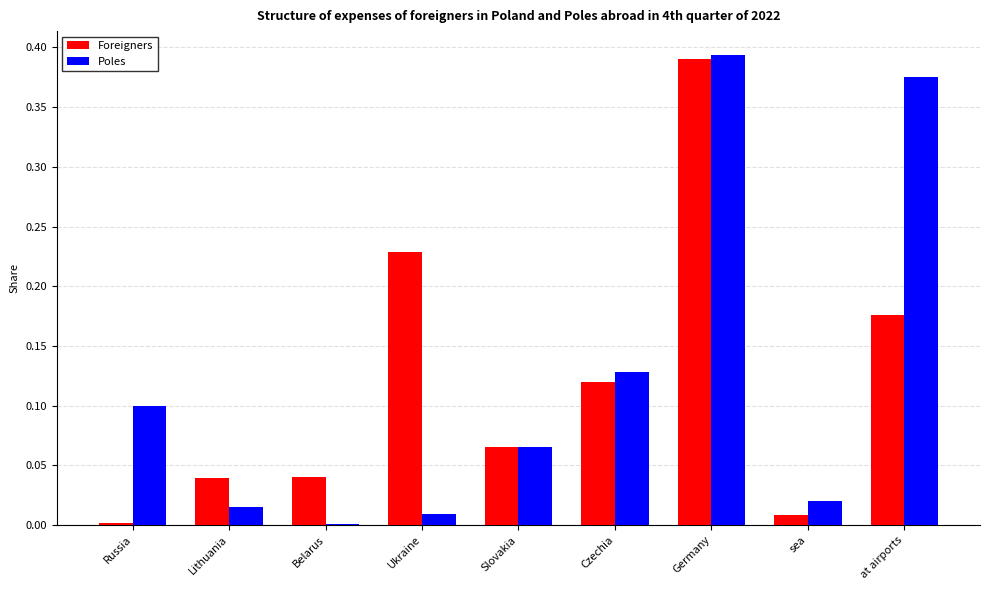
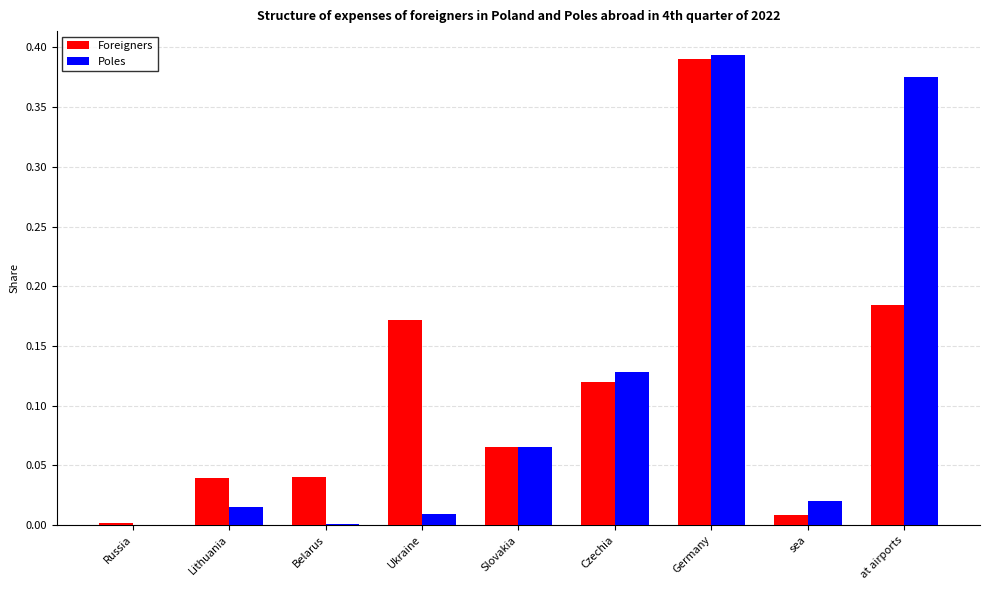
  {
    "Foreigners": {
      "Lithuania": 0.039,
      "Belarus": 0.040,
-     "Ukraine": 0.229,
+     "Ukraine": 0.172,
      "Slovakia": 0.065,
      "Czechia": 0.120,
      "Germany": 0.390,
      "sea": 0.008,
-     "at airports": 0.176
+     "at airports": 0.184
    },
    "Poles": {
-     "Russia": 0.1,
+     "Russia": 0.0,
      "Lithuania": 0.015,
      "Ukraine": 0.009,
      "Slovakia": 0.065,
      "Czechia": 0.128,
      "Germany": 0.394,
      "sea": 0.020,
      "at airports": 0.375
    }
  }
